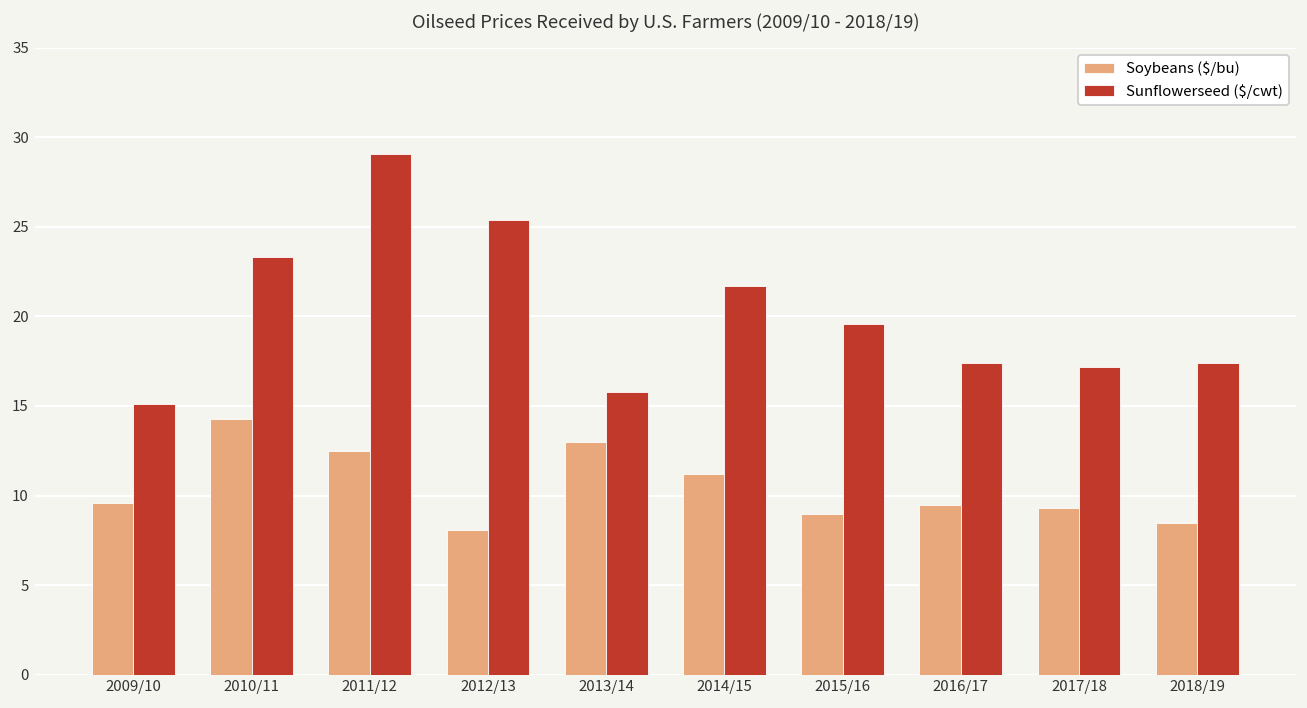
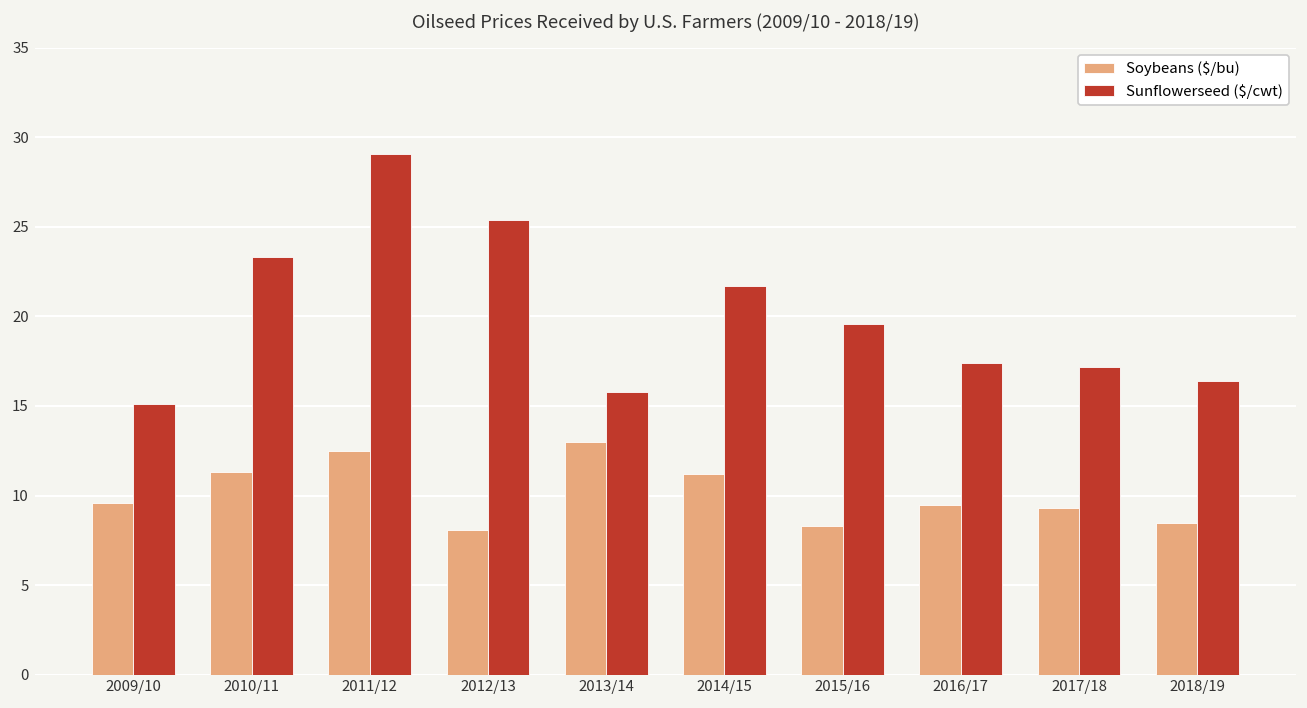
  {
    "Soybeans ($/bu)": {
      "2009/10": 9.6,
-     "2010/11": 14.3,
+     "2010/11": 11.3,
      "2011/12": 12.5,
      "2012/13": 8.1,
      "2013/14": 13.0,
      "2014/15": 11.2,
-     "2015/16": 9.0,
+     "2015/16": 8.3,
      "2016/17": 9.5,
      "2017/18": 9.3,
      "2018/19": 8.5
    },
    "Sunflowerseed ($/cwt)": {
      "2009/10": 15.1,
      "2010/11": 23.3,
      "2011/12": 29.1,
      "2012/13": 25.4,
      "2013/14": 15.8,
      "2014/15": 21.7,
      "2015/16": 19.6,
      "2016/17": 17.4,
      "2017/18": 17.2,
-     "2018/19": 17.4
+     "2018/19": 16.4
    }
  }
